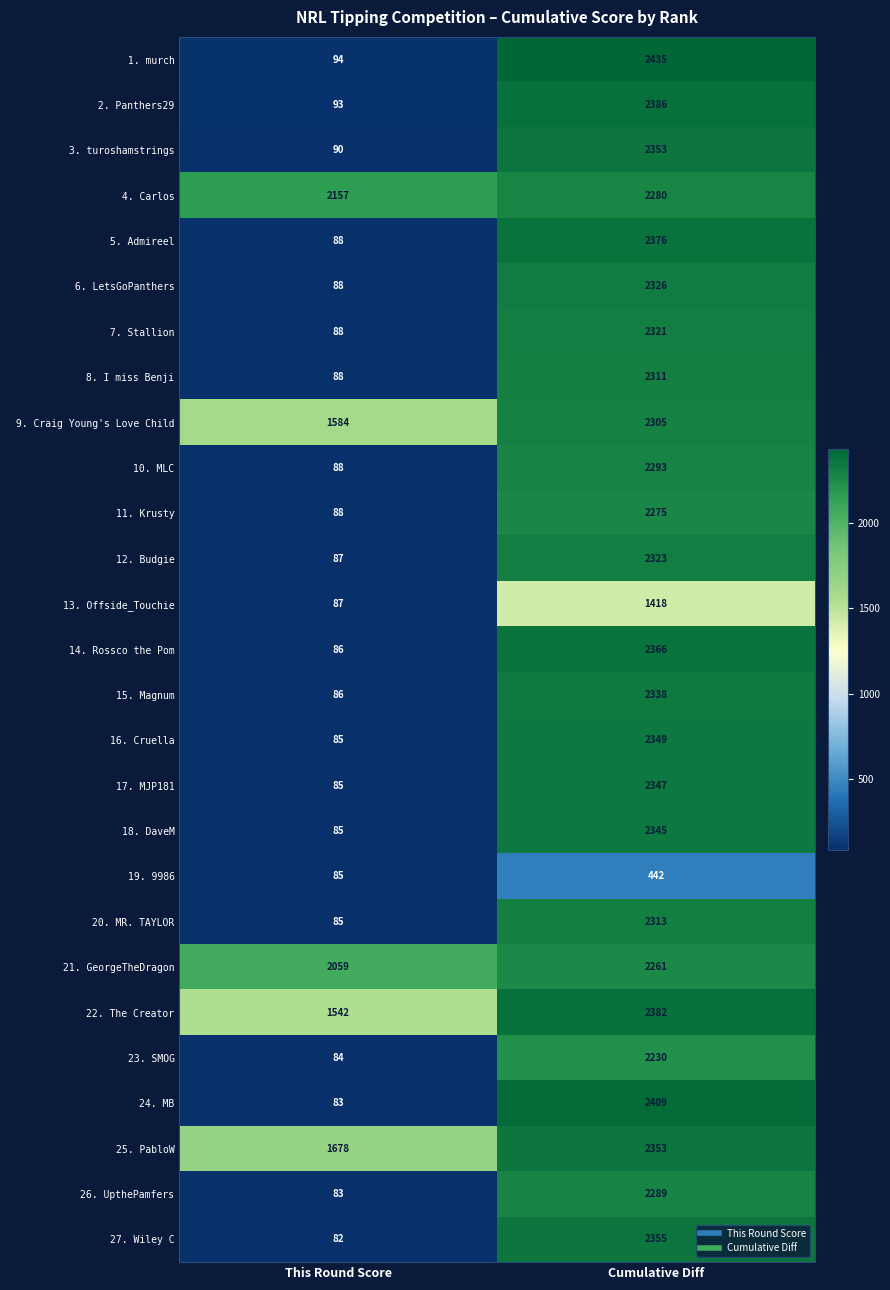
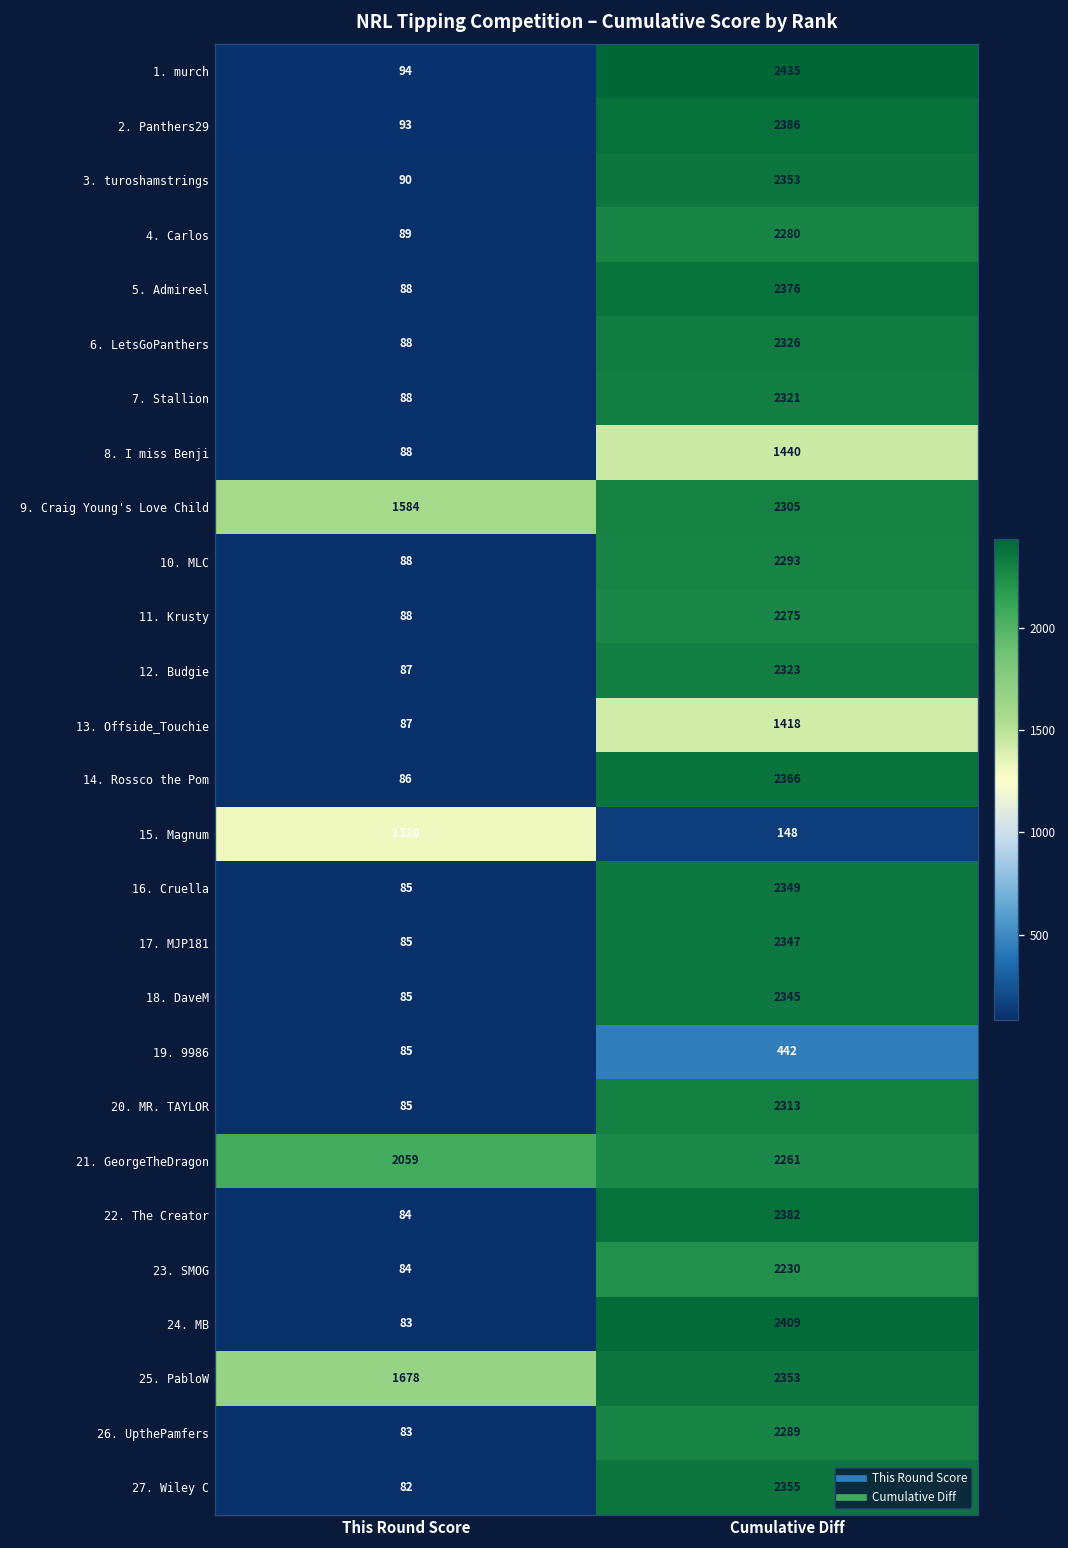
  {
    "1. murch": {
      "This Round Score": 94,
      "Cumulative Diff": 2435
    },
    "2. Panthers29": {
      "This Round Score": 93,
      "Cumulative Diff": 2386
    },
    "3. turoshamstrings": {
      "This Round Score": 90,
      "Cumulative Diff": 2353
    },
    "4. Carlos": {
-     "This Round Score": 2157,
+     "This Round Score": 89,
      "Cumulative Diff": 2280
    },
    "5. Admireel": {
      "This Round Score": 88,
      "Cumulative Diff": 2376
    },
    "6. LetsGoPanthers": {
      "This Round Score": 88,
      "Cumulative Diff": 2326
    },
    "7. Stallion": {
      "This Round Score": 88,
      "Cumulative Diff": 2321
    },
    "8. I miss Benji": {
      "This Round Score": 88,
-     "Cumulative Diff": 2311
+     "Cumulative Diff": 1440
    },
    "9. Craig Young's Love Child": {
      "This Round Score": 1584,
      "Cumulative Diff": 2305
    },
    "10. MLC": {
      "This Round Score": 88,
      "Cumulative Diff": 2293
    },
    "11. Krusty": {
      "This Round Score": 88,
      "Cumulative Diff": 2275
    },
    "12. Budgie": {
      "This Round Score": 87,
      "Cumulative Diff": 2323
    },
    "13. Offside_Touchie": {
      "This Round Score": 87,
      "Cumulative Diff": 1418
    },
    "14. Rossco the Pom": {
      "This Round Score": 86,
      "Cumulative Diff": 2366
    },
    "15. Magnum": {
-     "This Round Score": 86,
-     "Cumulative Diff": 2338
+     "This Round Score": 1320,
+     "Cumulative Diff": 148
    },
    "16. Cruella": {
      "This Round Score": 85,
      "Cumulative Diff": 2349
    },
    "17. MJP181": {
      "This Round Score": 85,
      "Cumulative Diff": 2347
    },
    "18. DaveM": {
      "This Round Score": 85,
      "Cumulative Diff": 2345
    },
    "19. 9986": {
      "This Round Score": 85,
      "Cumulative Diff": 442
    },
    "20. MR. TAYLOR": {
      "This Round Score": 85,
      "Cumulative Diff": 2313
    },
    "21. GeorgeTheDragon": {
      "This Round Score": 2059,
      "Cumulative Diff": 2261
    },
    "22. The Creator": {
-     "This Round Score": 1542,
+     "This Round Score": 84,
      "Cumulative Diff": 2382
    },
    "23. SMOG": {
      "This Round Score": 84,
      "Cumulative Diff": 2230
    },
    "24. MB": {
      "This Round Score": 83,
      "Cumulative Diff": 2409
    },
    "25. PabloW": {
      "This Round Score": 1678,
      "Cumulative Diff": 2353
    },
    "26. UpthePamfers": {
      "This Round Score": 83,
      "Cumulative Diff": 2289
    },
    "27. Wiley C": {
      "This Round Score": 82,
      "Cumulative Diff": 2355
    }
  }
